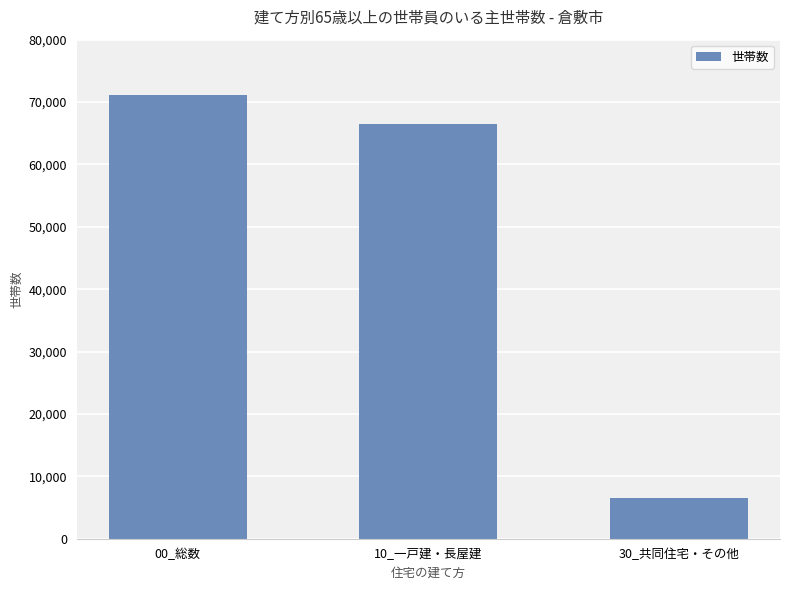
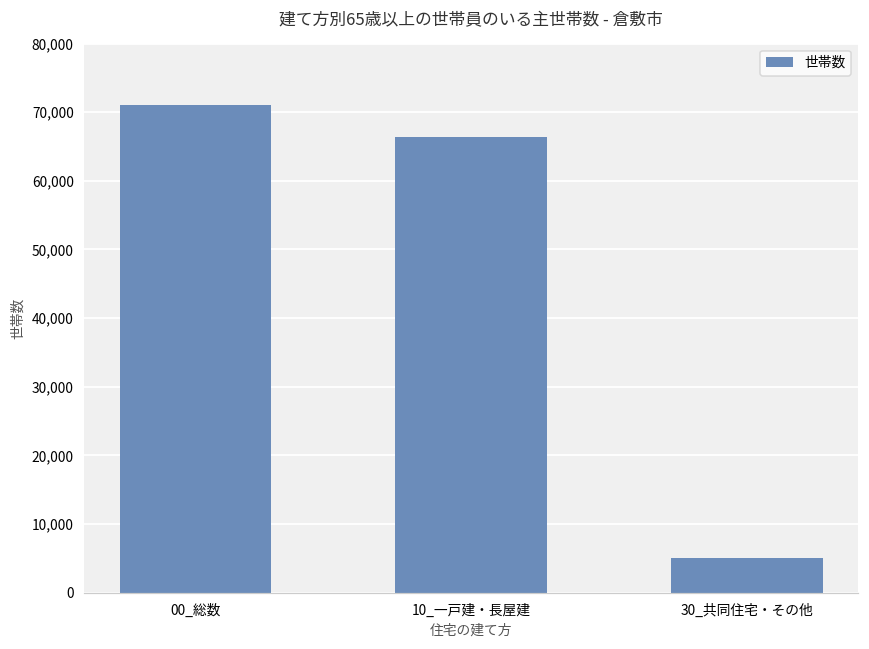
  {
    "00_総数": "71,000",
    "10_一戸建・長屋建": "66,000",
-   "30_共同住宅・その他": "7,000"
+   "30_共同住宅・その他": "5,000"
  }
